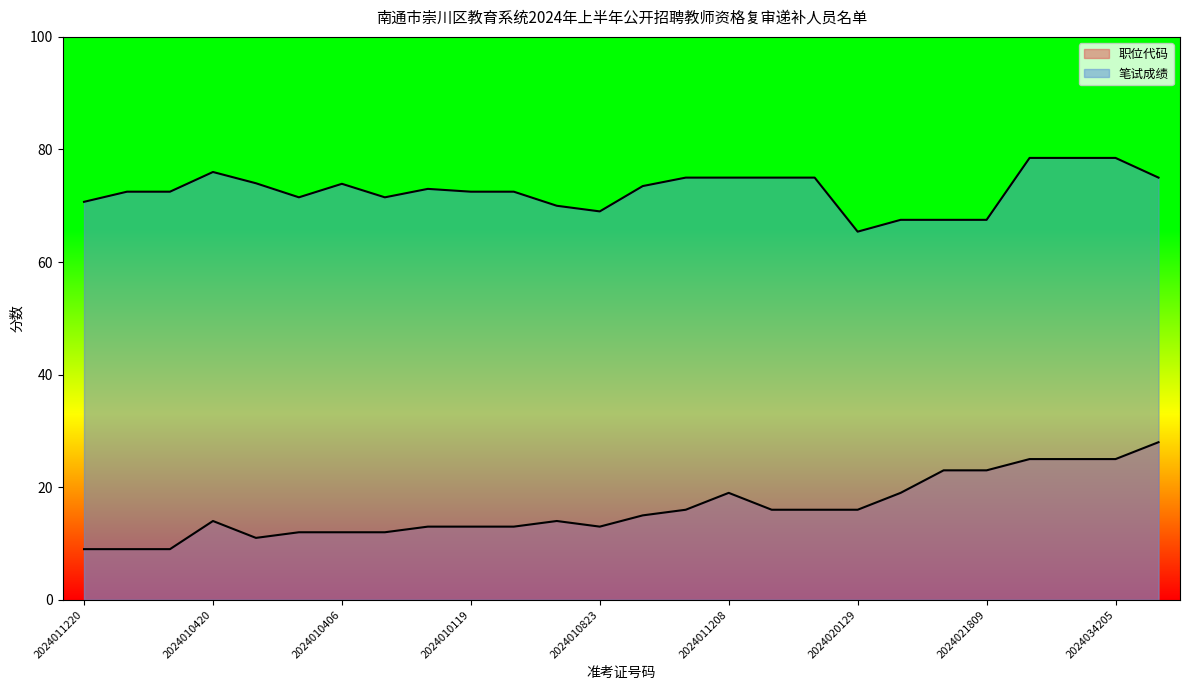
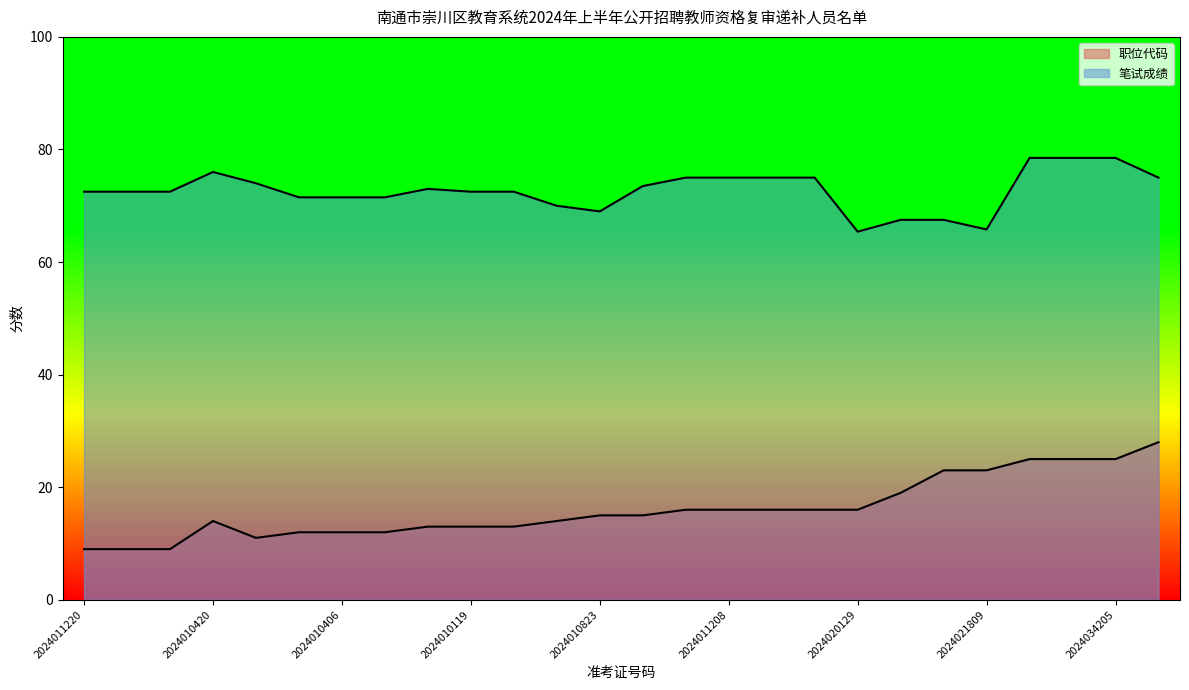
  {
    "职位代码": {
      "2024011220": 9,
      "2024010420": 14,
      "2024010406": 12,
      "2024010119": 13,
-     "2024010823": 13,
-     "2024011208": 19,
+     "2024010823": 15,
+     "2024011208": 16,
      "2024020129": 16,
      "2024021809": 23,
      "2024034205": 25
    },
    "笔试成绩": {
-     "2024011220": 71,
+     "2024011220": 73,
      "2024010420": 76,
-     "2024010406": 74,
+     "2024010406": 72,
      "2024010119": 73,
      "2024010823": 69,
      "2024011208": 75,
      "2024020129": 65,
-     "2024021809": 68,
+     "2024021809": 66,
      "2024034205": 79
    }
  }
